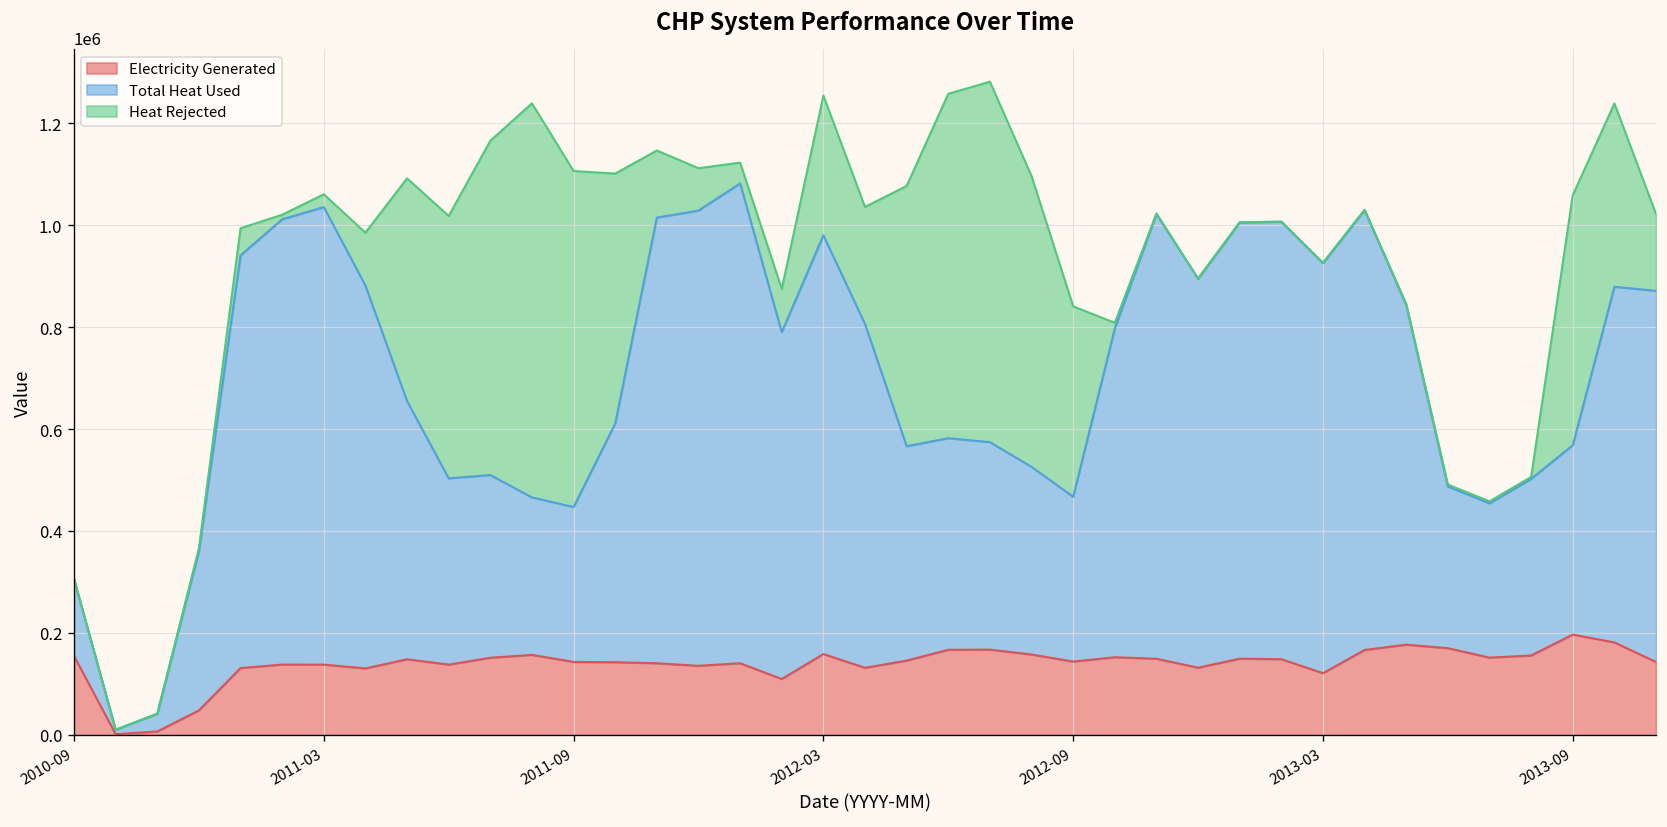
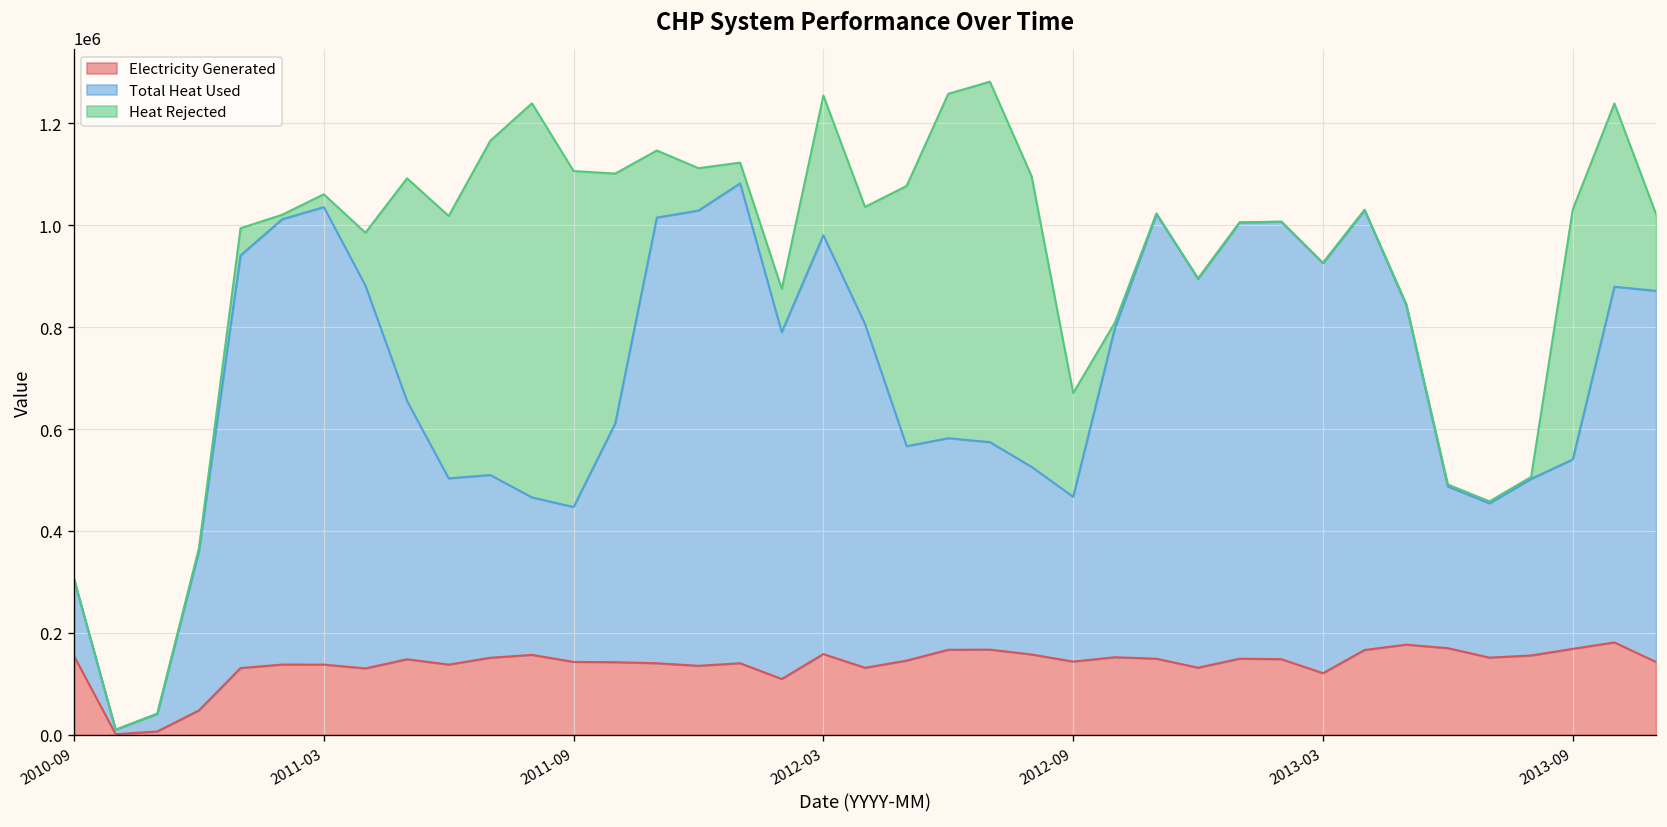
  {
    "Electricity Generated": {
      "2010-09": 150000,
      "2011-03": 140000,
      "2011-09": 140000,
      "2012-03": 160000,
      "2012-09": 140000,
      "2013-03": 120000,
-     "2013-09": 200000
+     "2013-09": 170000
    },
    "Total Heat Used": {
      "2011-03": 900000,
      "2011-09": 300000,
      "2012-03": 820000,
      "2012-09": 320000,
      "2013-09": 370000
    },
    "Heat Rejected": {
      "2011-03": 30000,
      "2011-09": 660000,
      "2012-03": 270000,
-     "2012-09": 370000,
+     "2012-09": 200000,
      "2013-09": 490000
    }
  }
